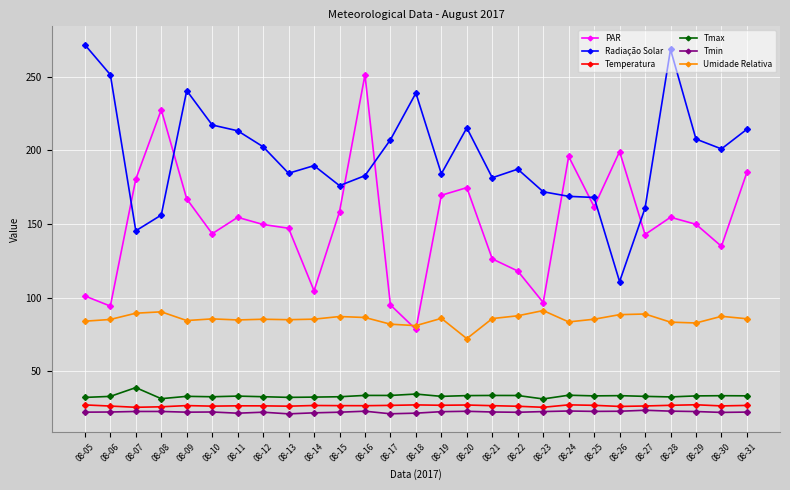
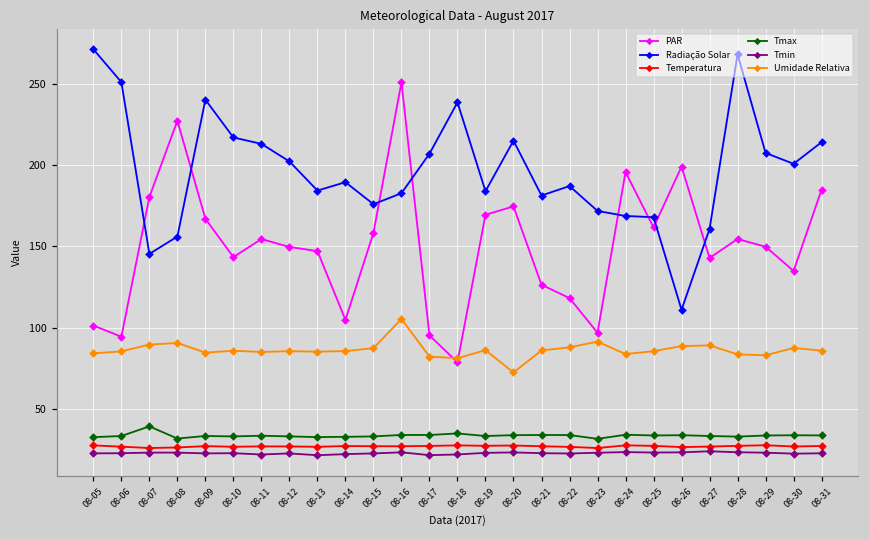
  {
    "PAR": {
      "08-05": 101,
      "08-06": 94,
      "08-07": 180,
      "08-08": 228,
      "08-09": 167,
      "08-10": 143,
      "08-11": 155,
      "08-12": 150,
      "08-13": 147,
      "08-14": 105,
      "08-15": 158,
      "08-16": 251,
      "08-17": 95,
      "08-18": 79,
      "08-19": 169,
      "08-20": 175,
      "08-21": 126,
      "08-22": 118,
      "08-23": 97,
      "08-24": 196,
      "08-25": 162,
      "08-26": 199,
      "08-27": 143,
      "08-28": 155,
      "08-29": 150,
      "08-30": 135,
      "08-31": 185
    },
    "Radiação Solar": {
      "08-05": 272,
      "08-06": 251,
      "08-07": 145,
      "08-08": 156,
      "08-09": 240,
      "08-10": 217,
      "08-11": 213,
      "08-12": 202,
      "08-13": 184,
      "08-14": 190,
      "08-15": 176,
      "08-16": 183,
      "08-17": 207,
      "08-18": 239,
      "08-19": 184,
      "08-20": 215,
      "08-21": 181,
      "08-22": 187,
      "08-23": 172,
      "08-24": 169,
      "08-25": 168,
      "08-26": 111,
      "08-27": 161,
      "08-29": 208,
      "08-30": 201,
      "08-31": 214
    },
    "Temperatura": {
      "08-05": 27,
      "08-06": 27,
      "08-07": 26,
      "08-08": 26,
      "08-09": 27,
      "08-10": 26,
      "08-11": 27,
      "08-12": 27,
      "08-13": 26,
      "08-14": 27,
      "08-15": 27,
      "08-16": 27,
      "08-17": 27,
      "08-18": 27,
      "08-19": 27,
      "08-20": 27,
      "08-21": 27,
      "08-22": 26,
      "08-23": 26,
      "08-24": 27,
      "08-25": 27,
      "08-26": 26,
      "08-27": 27,
      "08-28": 27,
      "08-29": 27,
      "08-30": 27,
      "08-31": 27
    },
    "Tmax": {
      "08-05": 32,
      "08-06": 33,
      "08-07": 39,
      "08-08": 32,
      "08-09": 33,
      "08-10": 33,
      "08-11": 33,
      "08-12": 33,
      "08-13": 32,
      "08-14": 33,
      "08-15": 33,
      "08-16": 34,
      "08-17": 34,
      "08-18": 35,
      "08-19": 33,
      "08-20": 34,
      "08-21": 34,
      "08-22": 34,
      "08-23": 31,
      "08-24": 34,
      "08-25": 33,
      "08-26": 34,
      "08-27": 33,
      "08-28": 33,
      "08-29": 33,
      "08-30": 34,
      "08-31": 33
    },
    "Tmin": {
      "08-05": 22,
      "08-06": 23,
      "08-07": 23,
      "08-08": 23,
      "08-09": 22,
      "08-10": 23,
      "08-11": 22,
      "08-12": 22,
      "08-13": 21,
      "08-14": 22,
      "08-15": 22,
      "08-16": 23,
      "08-17": 21,
      "08-18": 22,
      "08-19": 23,
      "08-20": 23,
      "08-21": 23,
      "08-22": 22,
      "08-23": 23,
      "08-24": 23,
      "08-25": 23,
      "08-26": 23,
      "08-27": 24,
      "08-28": 23,
      "08-29": 23,
      "08-30": 22,
      "08-31": 22
    },
    "Umidade Relativa": {
      "08-05": 84,
      "08-06": 85,
      "08-07": 90,
      "08-08": 90,
      "08-09": 85,
      "08-10": 86,
      "08-11": 85,
      "08-12": 85,
      "08-13": 85,
      "08-14": 85,
      "08-15": 87,
-     "08-16": 87,
+     "08-16": 105,
      "08-17": 82,
      "08-18": 81,
      "08-19": 86,
      "08-20": 72,
      "08-21": 86,
      "08-22": 88,
      "08-23": 91,
      "08-24": 84,
      "08-25": 85,
      "08-26": 89,
      "08-27": 89,
      "08-28": 83,
      "08-29": 83,
      "08-30": 87,
      "08-31": 86
    }
  }
